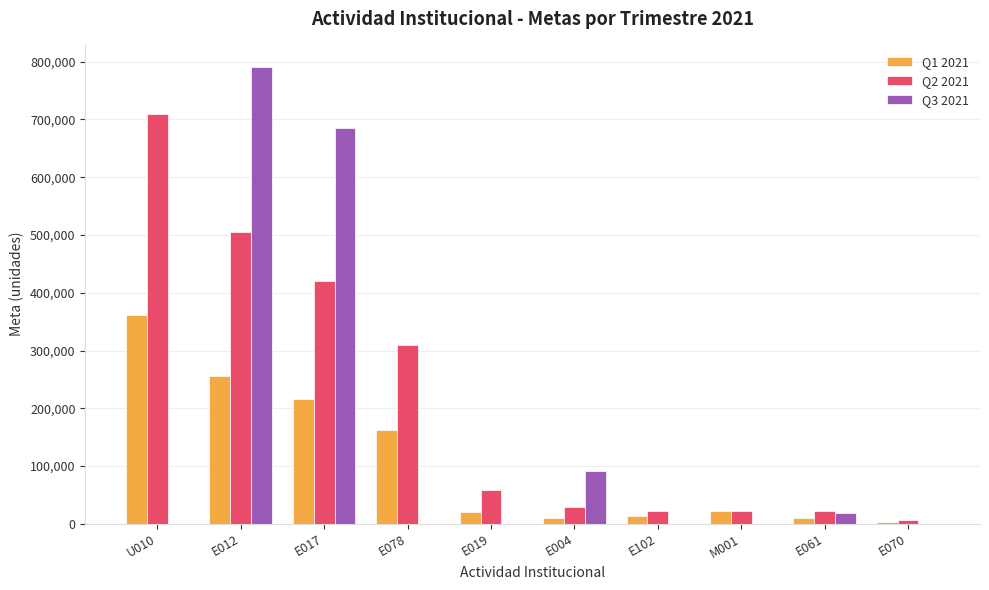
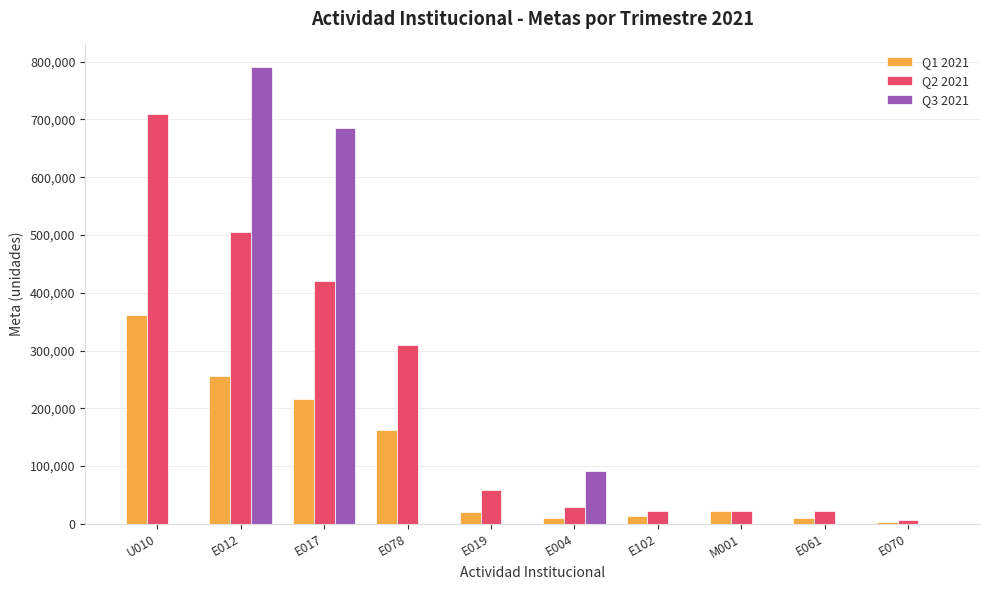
  {
    "Q1 2021": {
      "U010": "360,000",
      "E012": "260,000",
      "E017": "220,000",
      "E078": "160,000",
      "E019": "20,000",
      "E004": "10,000",
      "E102": "10,000",
      "M001": "20,000",
      "E061": "10,000"
    },
    "Q2 2021": {
      "U010": "710,000",
      "E012": "510,000",
      "E017": "420,000",
      "E078": "310,000",
      "E019": "60,000",
      "E004": "30,000",
      "E102": "20,000",
      "M001": "20,000",
      "E061": "20,000",
      "E070": "10,000"
    },
    "Q3 2021": {
      "U010": "0",
      "E012": "790,000",
      "E017": "690,000",
      "E078": "0",
      "E019": "0",
      "E004": "90,000",
      "E102": "0",
      "M001": "0",
-     "E061": "20,000",
+     "E061": "0",
      "E070": "0"
    }
  }
